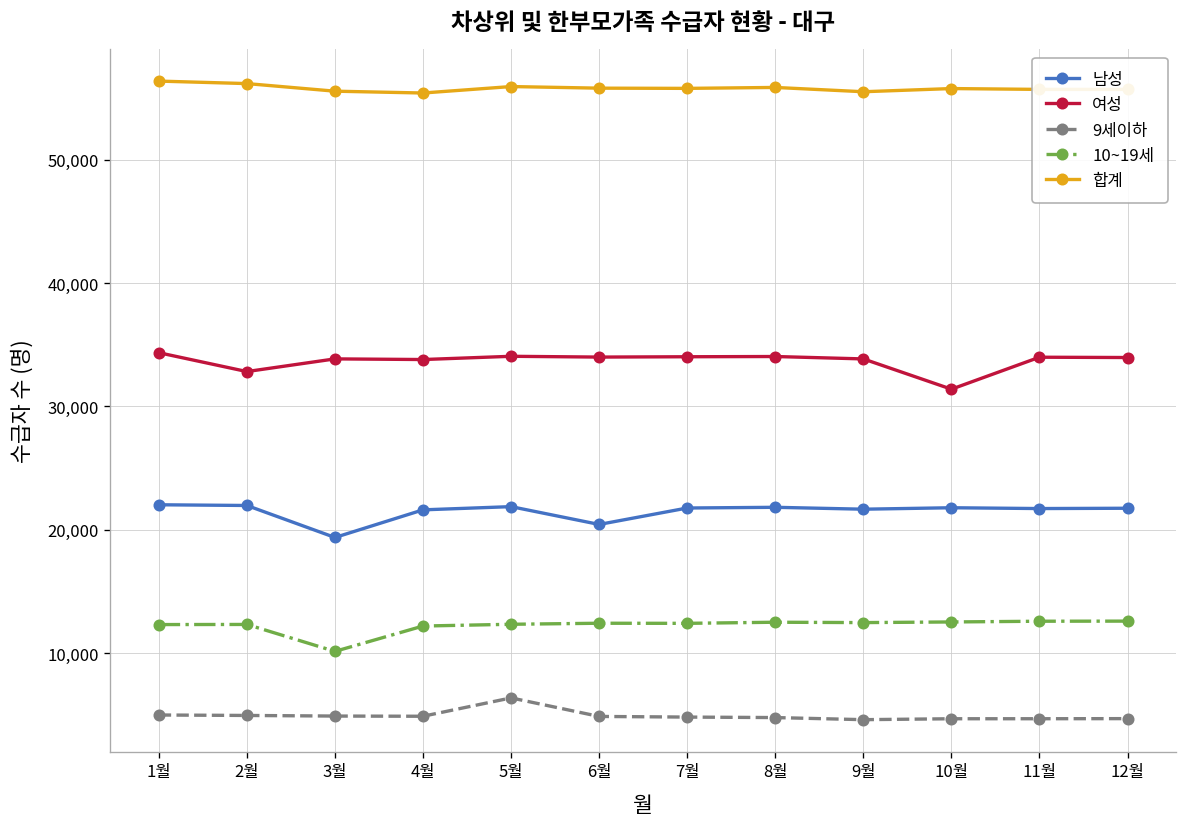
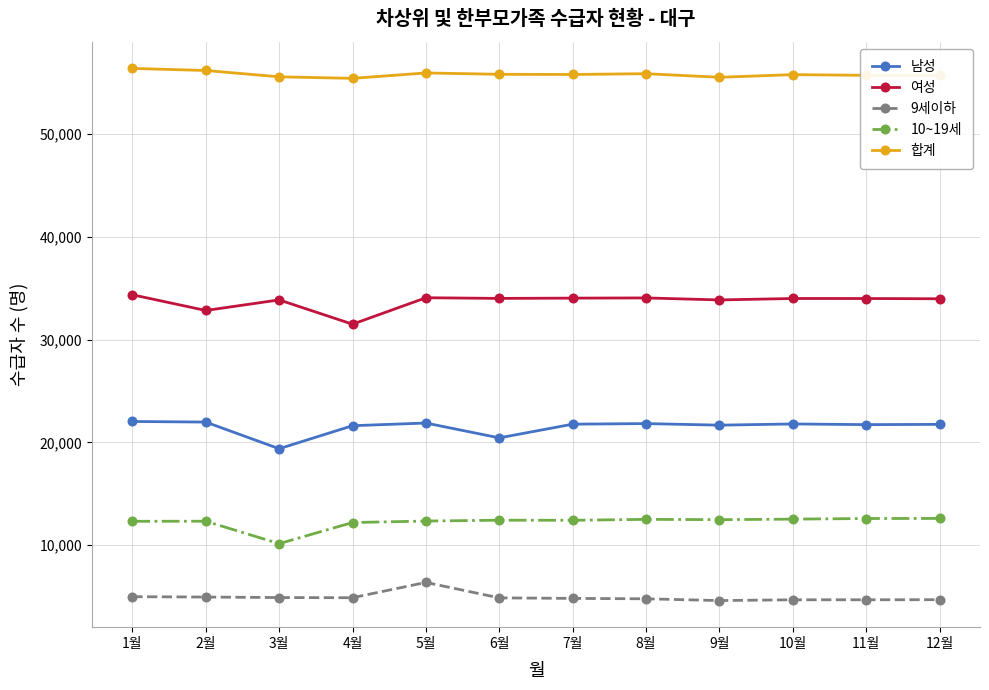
  {
    "남성": {
      "1월": "22,000",
      "2월": "22,000",
      "3월": "19,400",
      "4월": "21,600",
      "5월": "21,900",
      "6월": "20,400",
      "7월": "21,800",
      "8월": "21,800",
      "9월": "21,700",
      "10월": "21,800",
      "11월": "21,700",
      "12월": "21,700"
    },
    "여성": {
      "1월": "34,400",
      "2월": "32,800",
      "3월": "33,900",
-     "4월": "33,800",
+     "4월": "31,500",
      "5월": "34,100",
      "6월": "34,000",
      "7월": "34,000",
      "8월": "34,100",
      "9월": "33,900",
-     "10월": "31,400",
+     "10월": "34,000",
      "11월": "34,000",
      "12월": "34,000"
    },
    "9세이하": {
      "1월": "5,000",
      "2월": "4,900",
      "3월": "4,900",
      "4월": "4,900",
      "5월": "6,400",
      "6월": "4,900",
      "7월": "4,800",
      "8월": "4,800",
      "9월": "4,600",
      "10월": "4,700",
      "11월": "4,700",
      "12월": "4,700"
    },
    "10~19세": {
      "1월": "12,300",
      "2월": "12,300",
      "3월": "10,100",
      "4월": "12,200",
      "5월": "12,300",
      "6월": "12,400",
      "7월": "12,400",
      "8월": "12,500",
      "9월": "12,500",
      "10월": "12,500",
      "11월": "12,600",
      "12월": "12,600"
    },
    "합계": {
      "1월": "56,400",
      "2월": "56,200",
      "3월": "55,600",
      "4월": "55,400",
      "5월": "55,900",
      "6월": "55,800",
      "7월": "55,800",
      "8월": "55,900",
      "9월": "55,500",
      "10월": "55,800"
    }
  }
